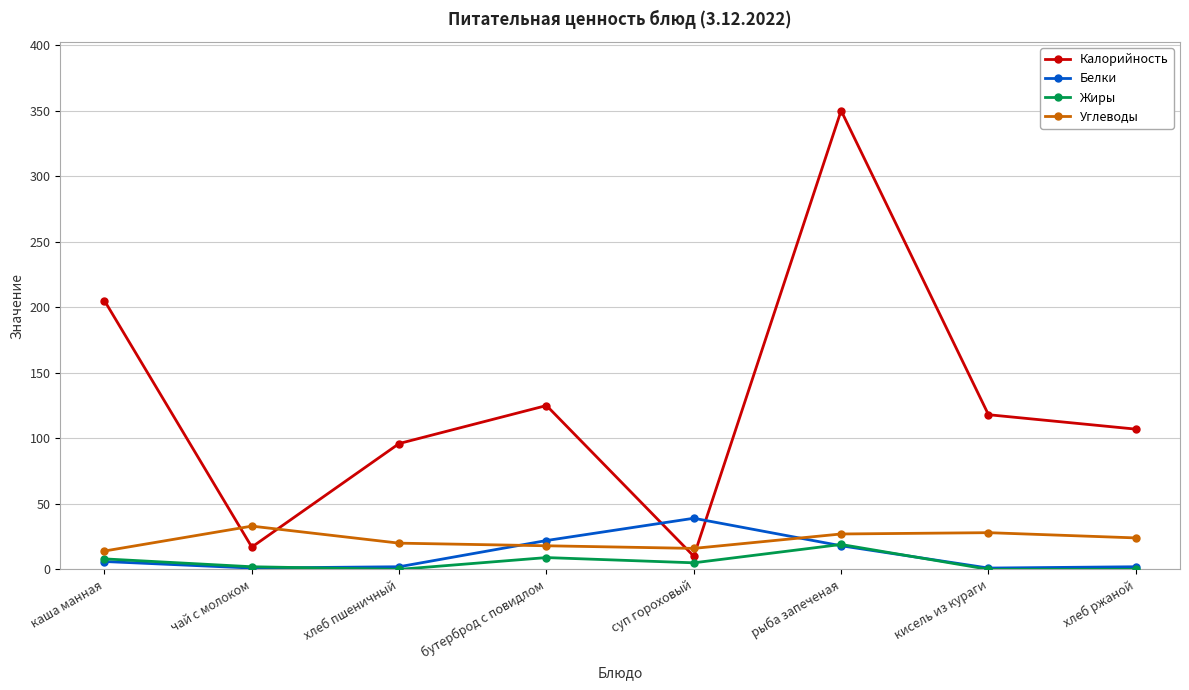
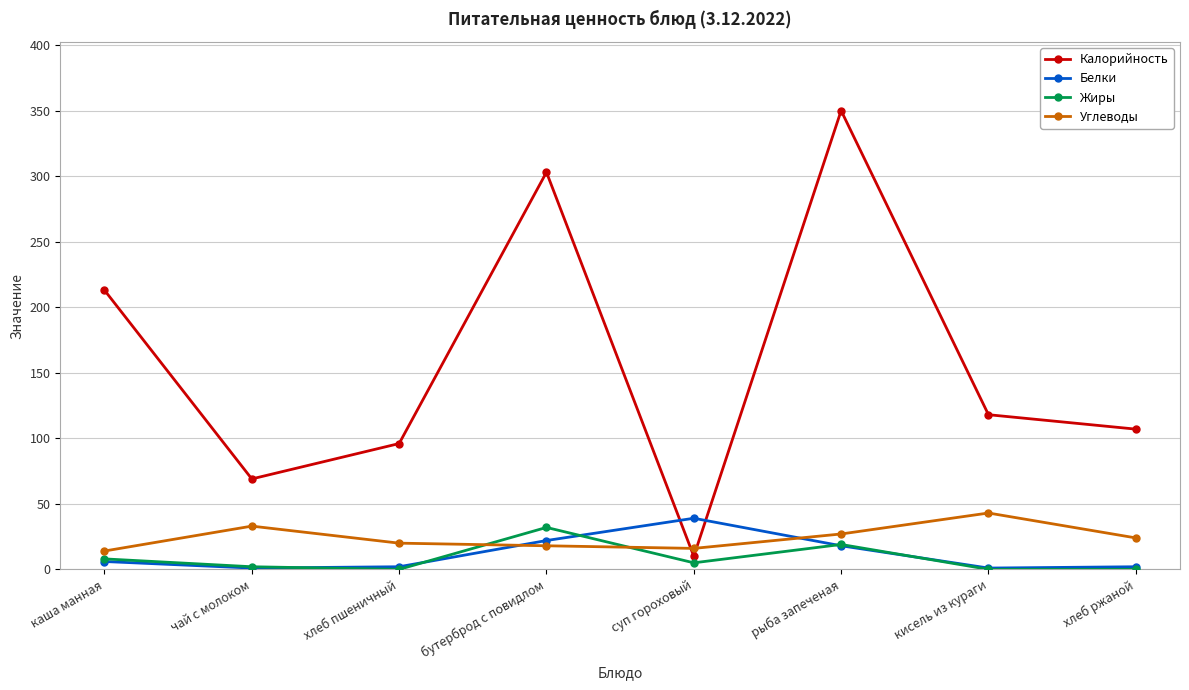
  {
    "Калорийность": {
-     "каша манная": 205,
-     "чай с молоком": 17,
+     "каша манная": 213,
+     "чай с молоком": 69,
      "хлеб пшеничный": 96,
-     "бутерброд с повидлом": 125,
+     "бутерброд с повидлом": 303,
      "суп гороховый": 10,
      "рыба запеченая": 350,
      "кисель из кураги": 118,
      "хлеб ржаной": 107
    },
    "Белки": {
      "каша манная": 6,
      "хлеб пшеничный": 2,
      "бутерброд с повидлом": 22,
      "суп гороховый": 39,
      "хлеб ржаной": 2
    },
    "Жиры": {
      "каша манная": 8,
      "хлеб пшеничный": 0,
-     "бутерброд с повидлом": 9,
+     "бутерброд с повидлом": 32,
      "суп гороховый": 5,
      "хлеб ржаной": 0
    },
    "Углеводы": {
      "каша манная": 14,
      "чай с молоком": 33,
      "хлеб пшеничный": 20,
      "бутерброд с повидлом": 18,
      "суп гороховый": 16,
      "рыба запеченая": 27,
-     "кисель из кураги": 28,
+     "кисель из кураги": 43,
      "хлеб ржаной": 24
    }
  }
